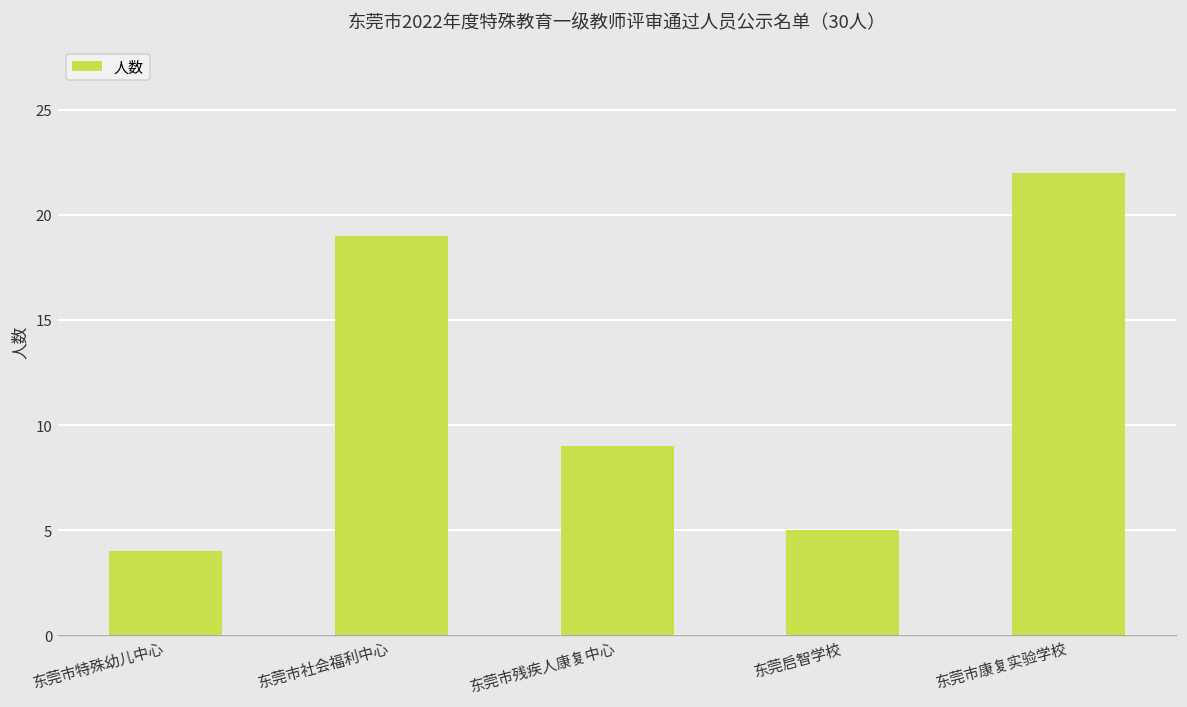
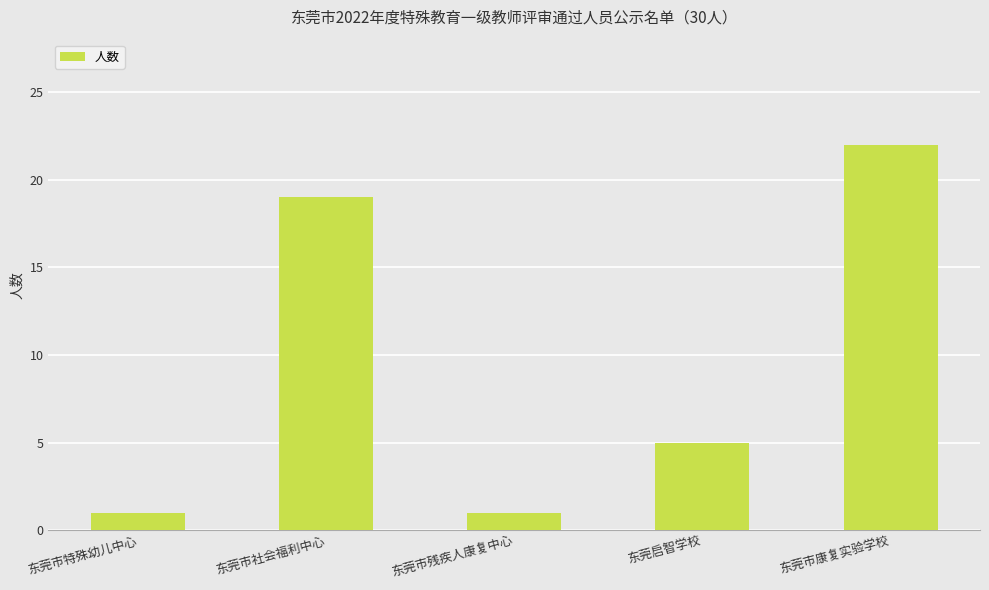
  {
-   "东莞市特殊幼儿中心": 4,
+   "东莞市特殊幼儿中心": 1,
    "东莞市社会福利中心": 19,
-   "东莞市残疾人康复中心": 9,
+   "东莞市残疾人康复中心": 1,
    "东莞启智学校": 5,
    "东莞市康复实验学校": 22
  }
